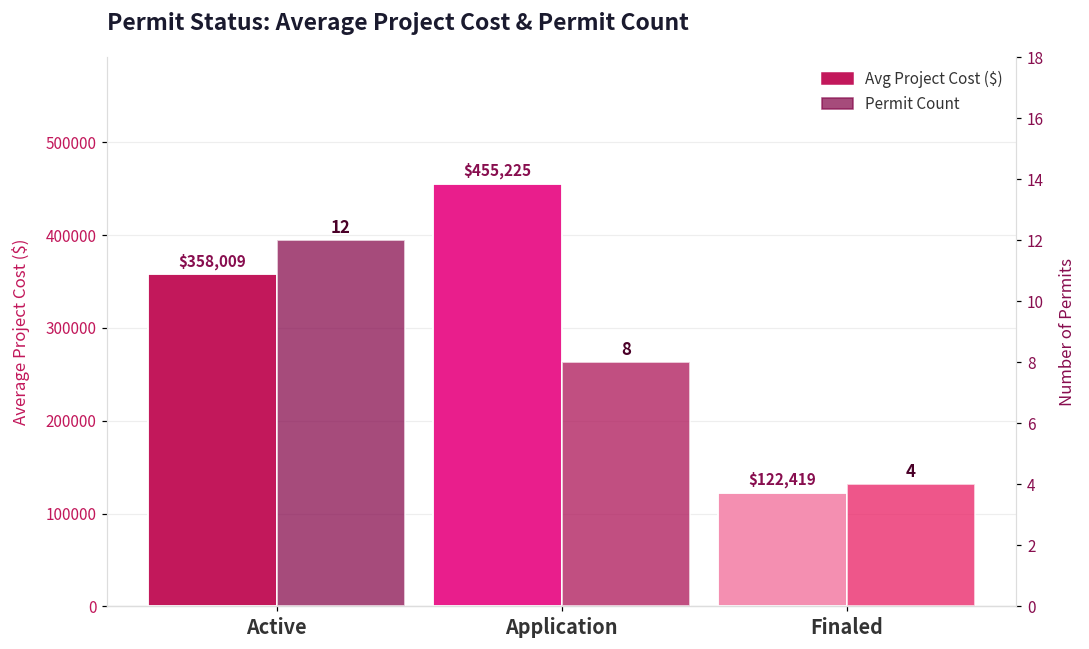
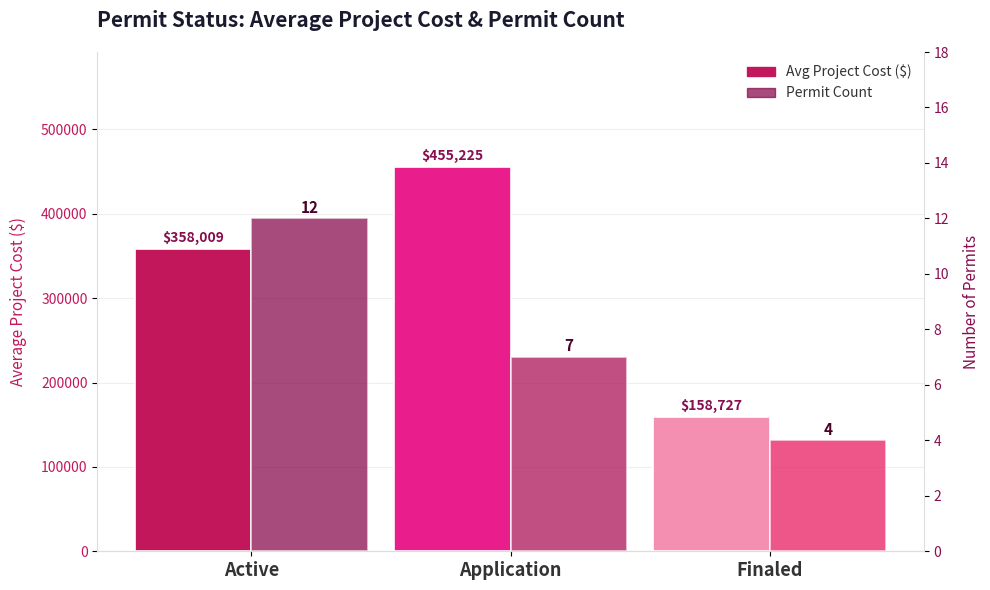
  {
    "Avg Project Cost ($)": {
      "Active": "$358,009",
      "Application": "$455,225",
-     "Finaled": "$122,419"
+     "Finaled": "$158,727"
    },
    "Permit Count": {
      "Active": "12",
-     "Application": "8",
+     "Application": "7",
      "Finaled": "4"
    }
  }
